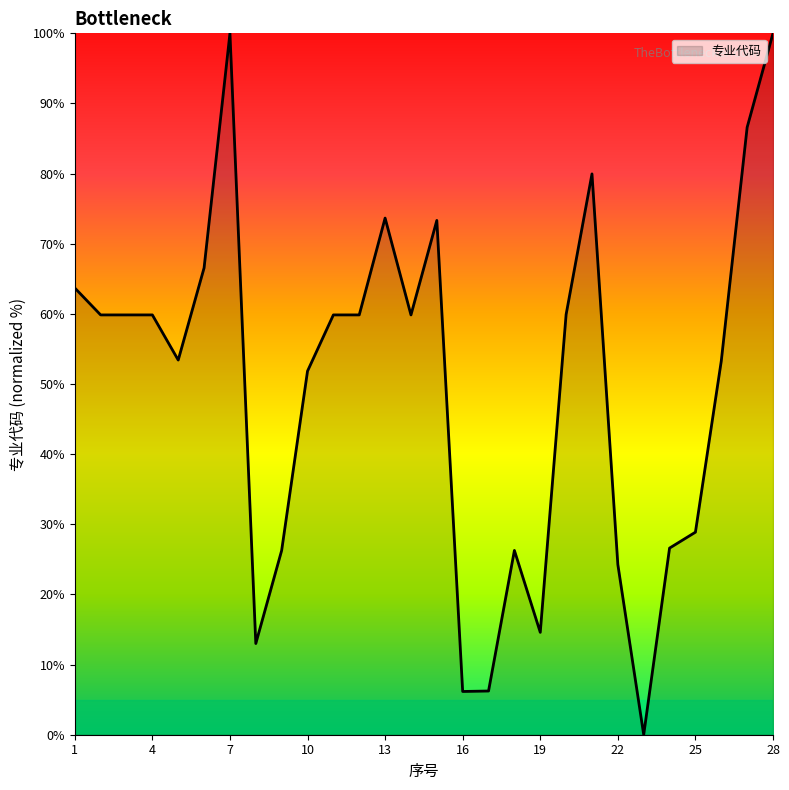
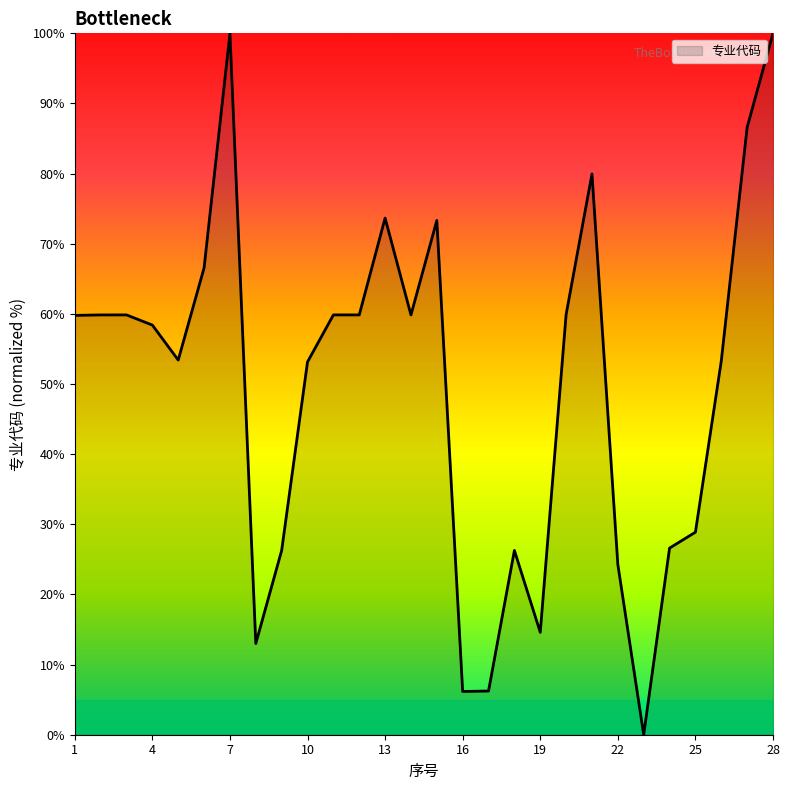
  {
-   "1": "64%",
-   "4": "60%",
+   "1": "60%",
+   "4": "58%",
    "7": "100%",
-   "10": "52%",
+   "10": "53%",
    "13": "74%",
    "16": "6%",
    "19": "15%",
    "22": "24%",
    "25": "29%",
    "28": "100%"
  }
